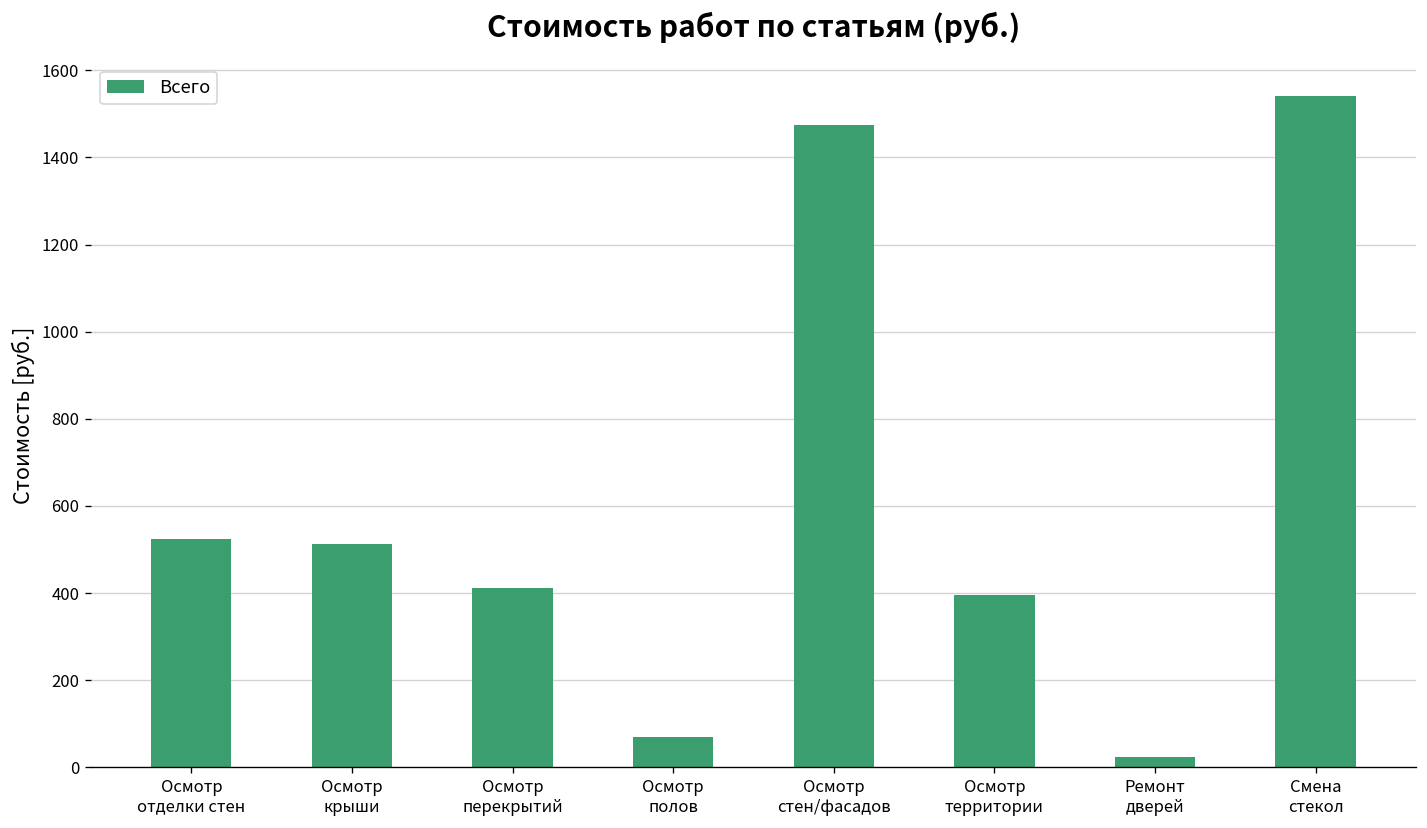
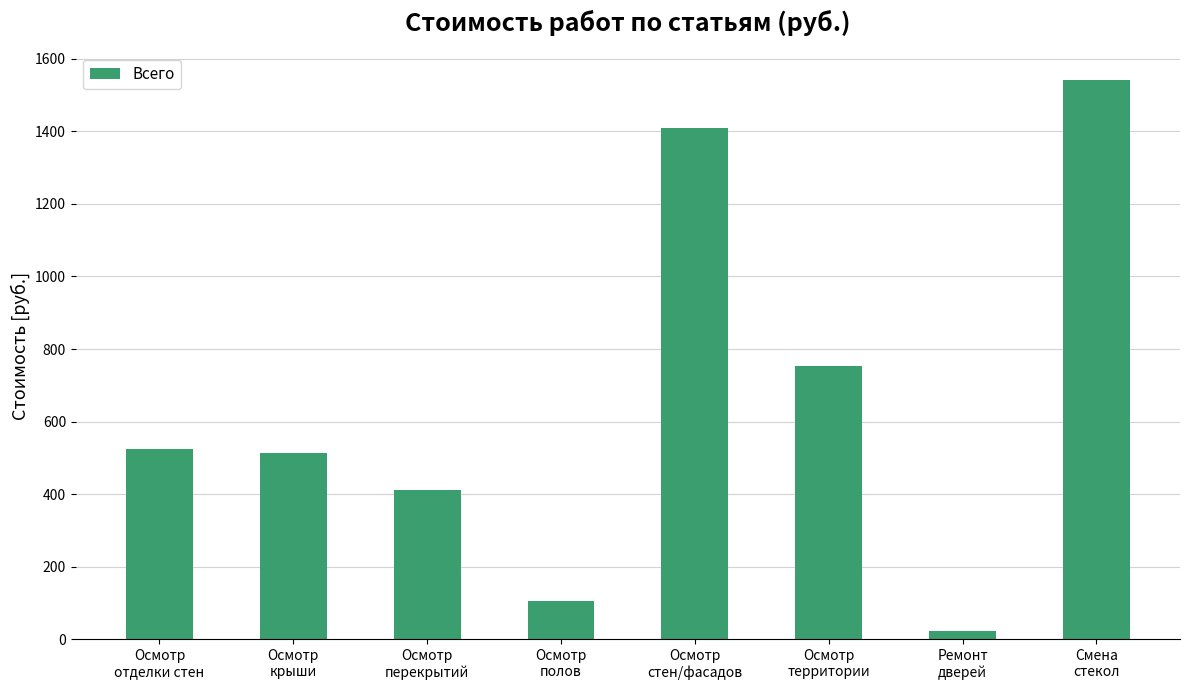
  {
    "Осмотр отделки стен": 520,
    "Осмотр крыши": 510,
    "Осмотр перекрытий": 410,
-   "Осмотр полов": 70,
-   "Осмотр стен/фасадов": 1480,
-   "Осмотр территории": 400,
+   "Осмотр полов": 110,
+   "Осмотр стен/фасадов": 1410,
+   "Осмотр территории": 750,
    "Ремонт дверей": 20,
    "Смена стекол": 1540
  }
